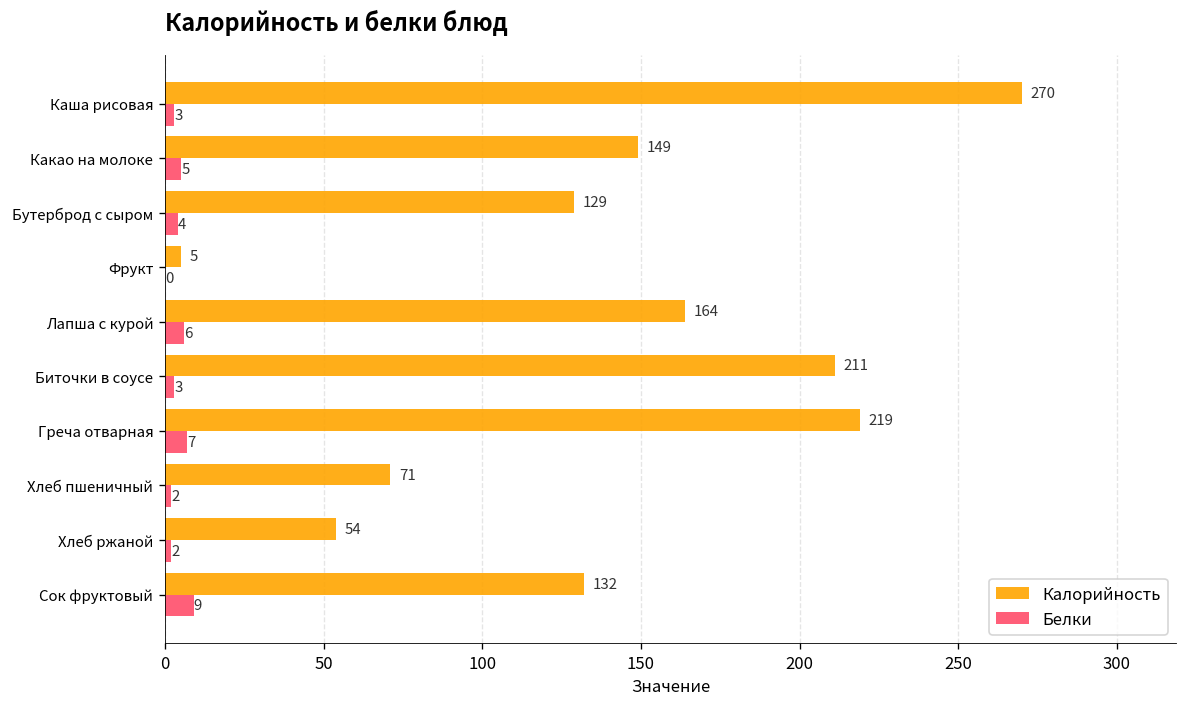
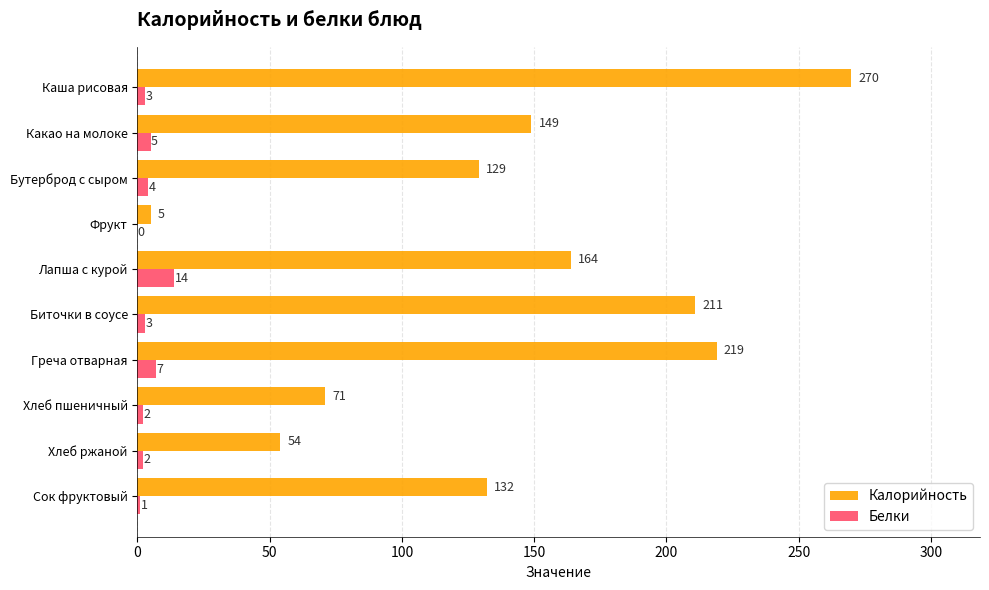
  {
    "Калорийность": {
      "Каша рисовая": 270,
      "Какао на молоке": 149,
      "Бутерброд с сыром": 129,
      "Фрукт": 5,
      "Лапша с курой": 164,
      "Биточки в соусе": 211,
      "Греча отварная": 219,
      "Хлеб пшеничный": 71,
      "Хлеб ржаной": 54,
      "Сок фруктовый": 132
    },
    "Белки": {
      "Каша рисовая": 3,
      "Какао на молоке": 5,
      "Бутерброд с сыром": 4,
      "Фрукт": 0,
-     "Лапша с курой": 6,
+     "Лапша с курой": 14,
      "Биточки в соусе": 3,
      "Греча отварная": 7,
      "Хлеб пшеничный": 2,
      "Хлеб ржаной": 2,
-     "Сок фруктовый": 9
+     "Сок фруктовый": 1
    }
  }
